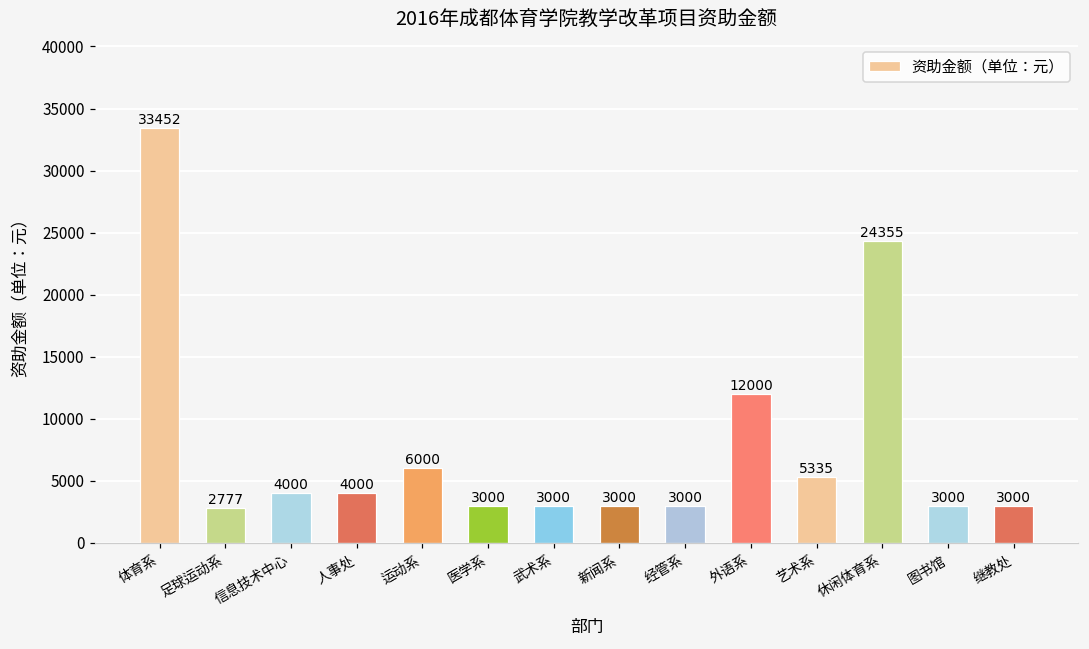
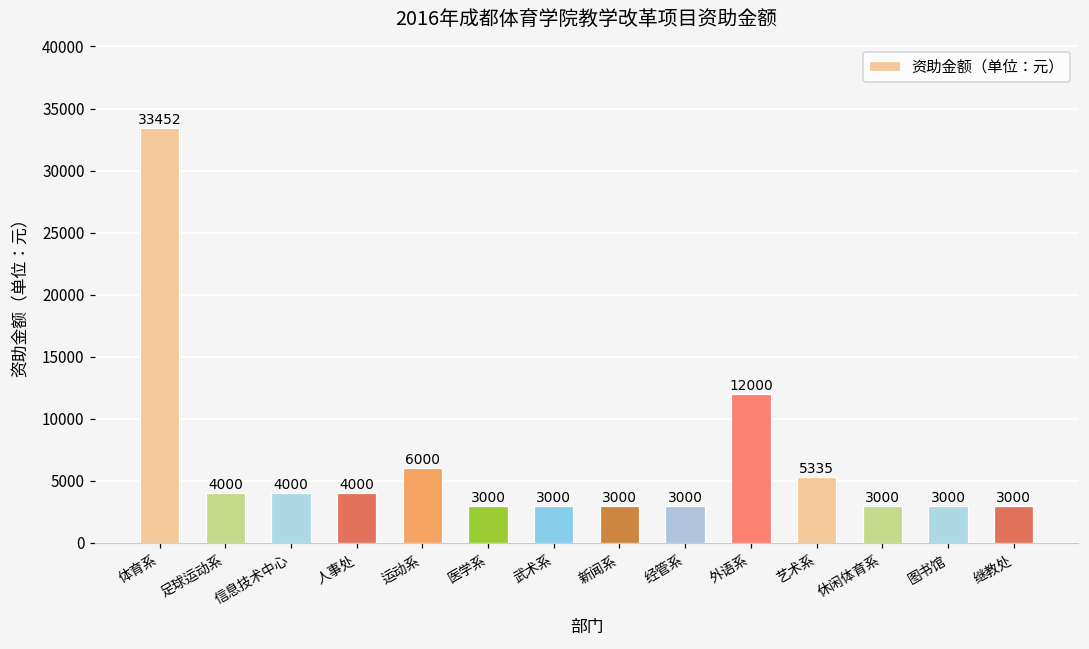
  {
    "体育系": 33452,
-   "足球运动系": 2777,
+   "足球运动系": 4000,
    "信息技术中心": 4000,
    "人事处": 4000,
    "运动系": 6000,
    "医学系": 3000,
    "武术系": 3000,
    "新闻系": 3000,
    "经管系": 3000,
    "外语系": 12000,
    "艺术系": 5335,
-   "休闲体育系": 24355,
+   "休闲体育系": 3000,
    "图书馆": 3000,
    "继教处": 3000
  }
